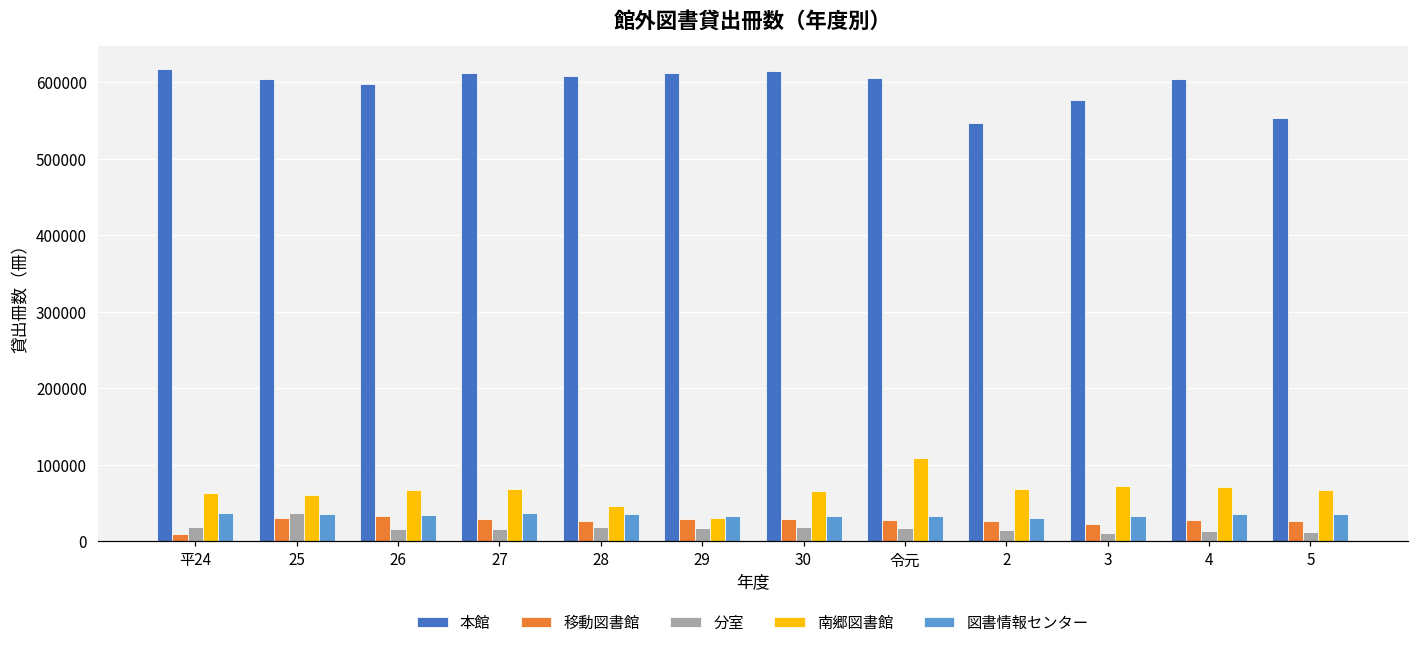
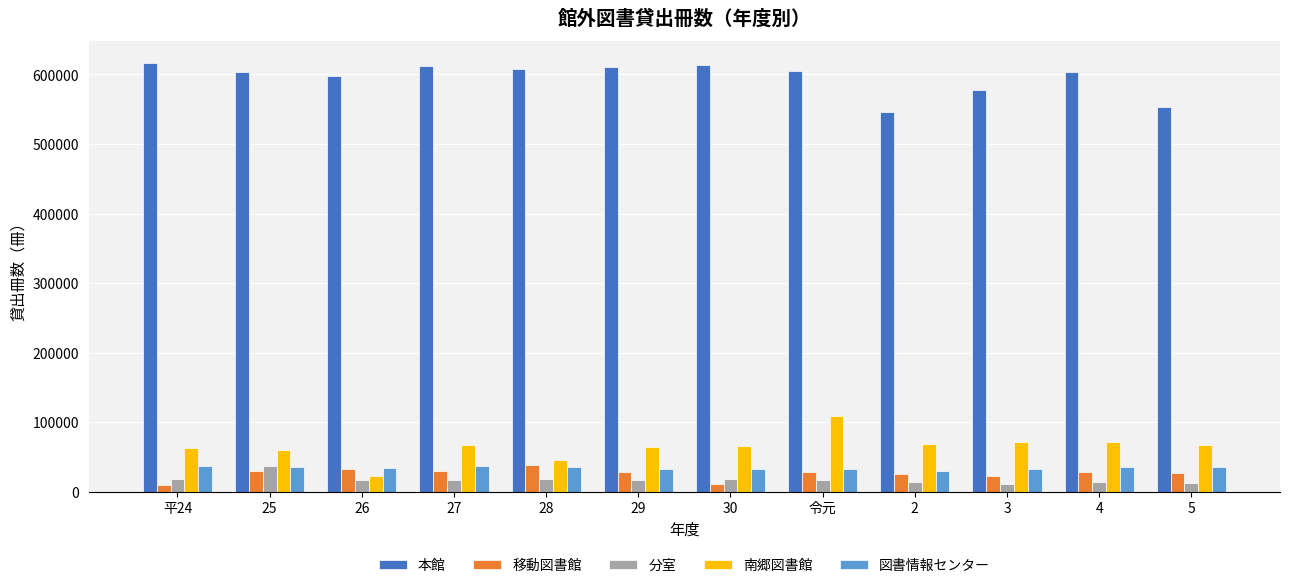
  {
    "移動図書館": {
      "平24": 10000,
      "25": 30000,
      "26": 30000,
      "27": 30000,
-     "28": 30000,
+     "28": 40000,
      "29": 30000,
-     "30": 30000,
+     "30": 10000,
      "令元": 30000,
      "2": 30000,
      "3": 20000,
      "4": 30000,
      "5": 30000
    },
    "分室": {
      "平24": 20000,
      "25": 40000,
      "26": 20000,
      "27": 20000,
      "28": 20000,
      "29": 20000,
      "30": 20000,
      "令元": 20000,
      "2": 10000,
      "3": 10000,
      "4": 10000,
      "5": 10000
    },
    "南郷図書館": {
      "平24": 60000,
      "25": 60000,
-     "26": 70000,
+     "26": 20000,
      "27": 70000,
      "28": 50000,
-     "29": 30000,
+     "29": 60000,
      "30": 70000,
      "令元": 110000,
      "2": 70000,
      "3": 70000,
      "4": 70000,
      "5": 70000
    }
  }
